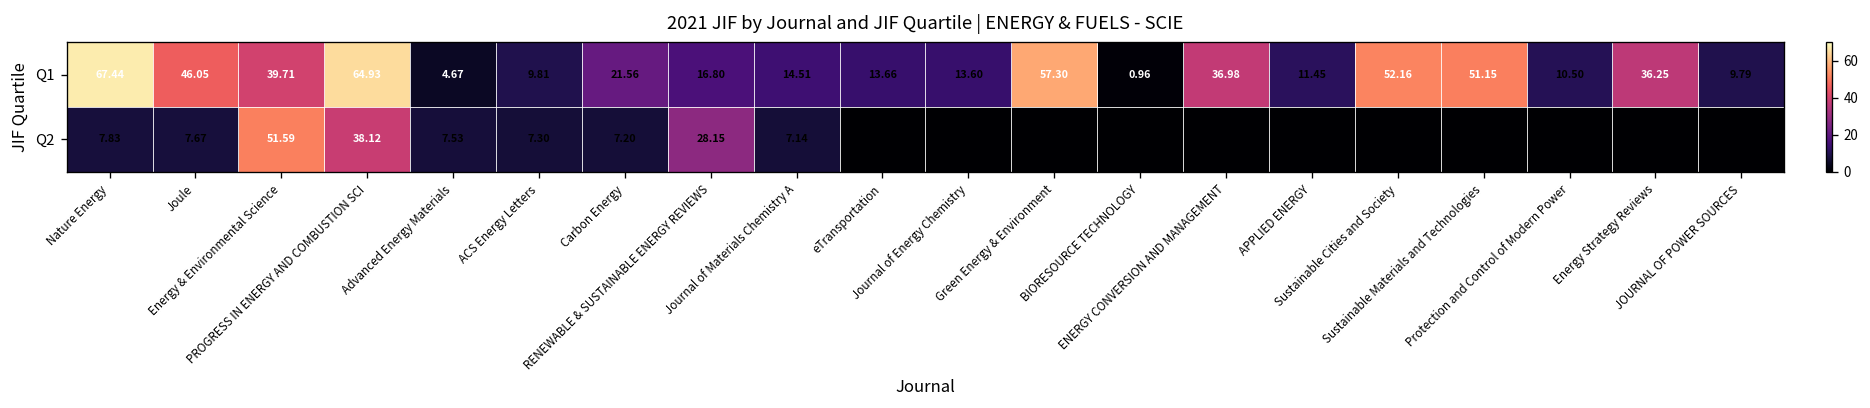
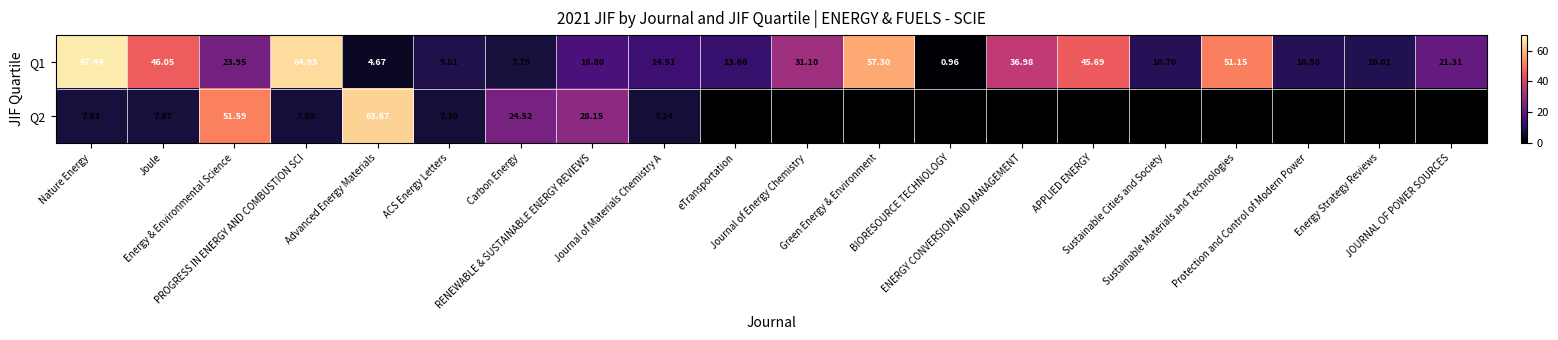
  {
    "Q1": {
      "Nature Energy": 67.44,
      "Joule": 46.05,
-     "Energy & Environmental Science": 39.71,
+     "Energy & Environmental Science": 23.95,
      "PROGRESS IN ENERGY AND COMBUSTION SCI": 64.93,
      "Advanced Energy Materials": 4.67,
      "ACS Energy Letters": 9.81,
-     "Carbon Energy": 21.56,
+     "Carbon Energy": 7.79,
      "RENEWABLE & SUSTAINABLE ENERGY REVIEWS": 16.80,
      "Journal of Materials Chemistry A": 14.51,
      "eTransportation": 13.66,
-     "Journal of Energy Chemistry": 13.60,
+     "Journal of Energy Chemistry": 31.10,
      "Green Energy & Environment": 57.30,
      "BIORESOURCE TECHNOLOGY": 0.96,
      "ENERGY CONVERSION AND MANAGEMENT": 36.98,
-     "APPLIED ENERGY": 11.45,
-     "Sustainable Cities and Society": 52.16,
+     "APPLIED ENERGY": 45.69,
+     "Sustainable Cities and Society": 10.70,
      "Sustainable Materials and Technologies": 51.15,
      "Protection and Control of Modern Power": 10.50,
-     "Energy Strategy Reviews": 36.25,
-     "JOURNAL OF POWER SOURCES": 9.79
+     "Energy Strategy Reviews": 10.01,
+     "JOURNAL OF POWER SOURCES": 21.31
    },
    "Q2": {
      "Nature Energy": 7.83,
      "Joule": 7.67,
      "Energy & Environmental Science": 51.59,
-     "PROGRESS IN ENERGY AND COMBUSTION SCI": 38.12,
-     "Advanced Energy Materials": 7.53,
+     "PROGRESS IN ENERGY AND COMBUSTION SCI": 7.58,
+     "Advanced Energy Materials": 63.67,
      "ACS Energy Letters": 7.30,
-     "Carbon Energy": 7.20,
+     "Carbon Energy": 24.52,
      "RENEWABLE & SUSTAINABLE ENERGY REVIEWS": 28.15,
      "Journal of Materials Chemistry A": 7.14
    }
  }
